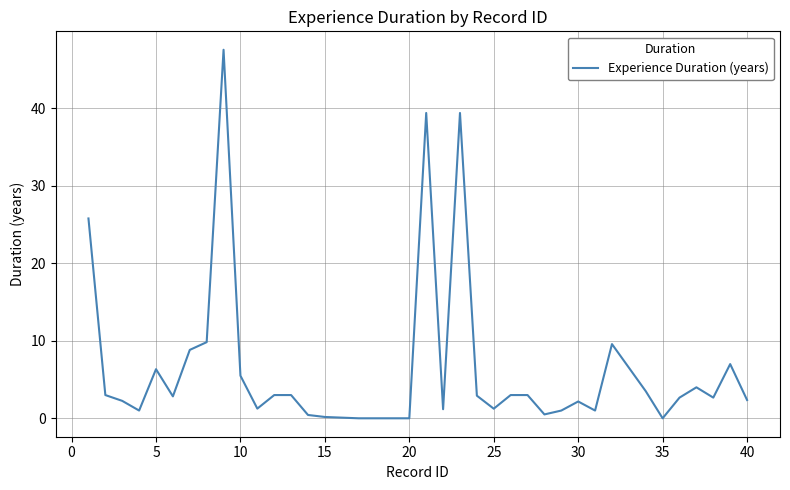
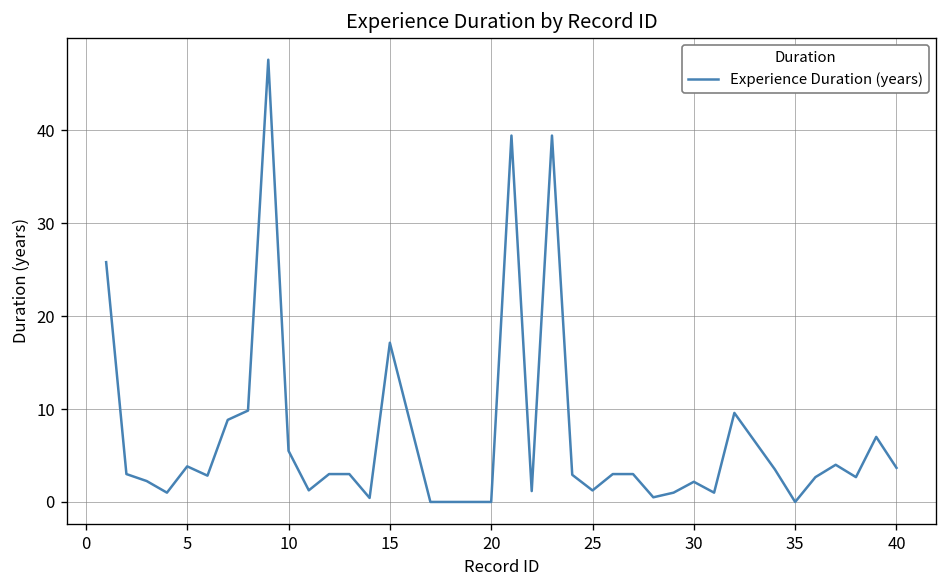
  {
-   "5": 6,
+   "5": 4,
    "10": 6,
-   "15": 0,
+   "15": 17,
    "20": 0,
    "25": 1,
    "30": 2,
    "35": 0,
-   "40": 2
+   "40": 4
  }
